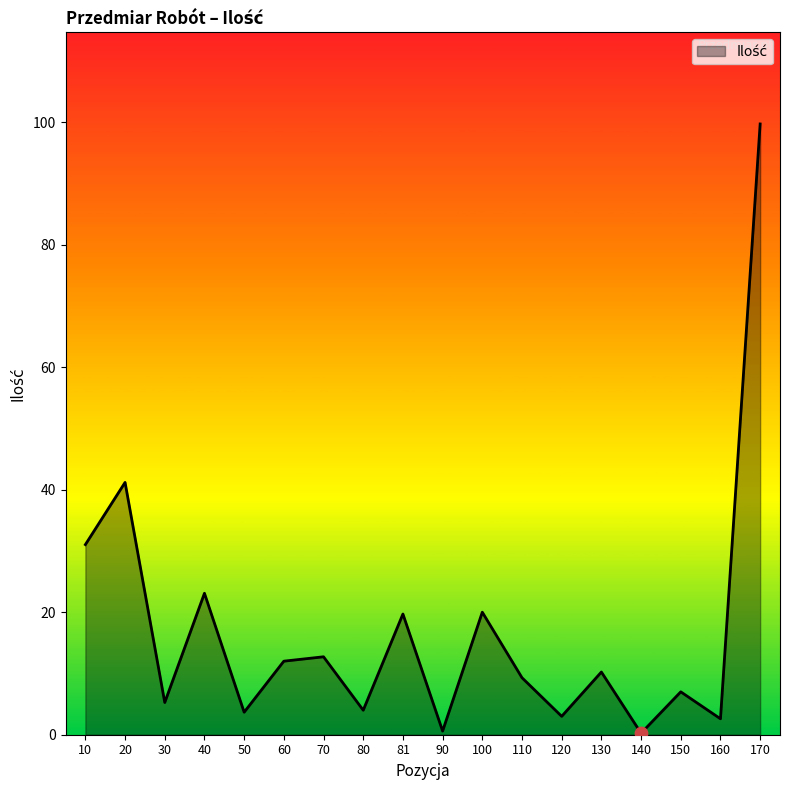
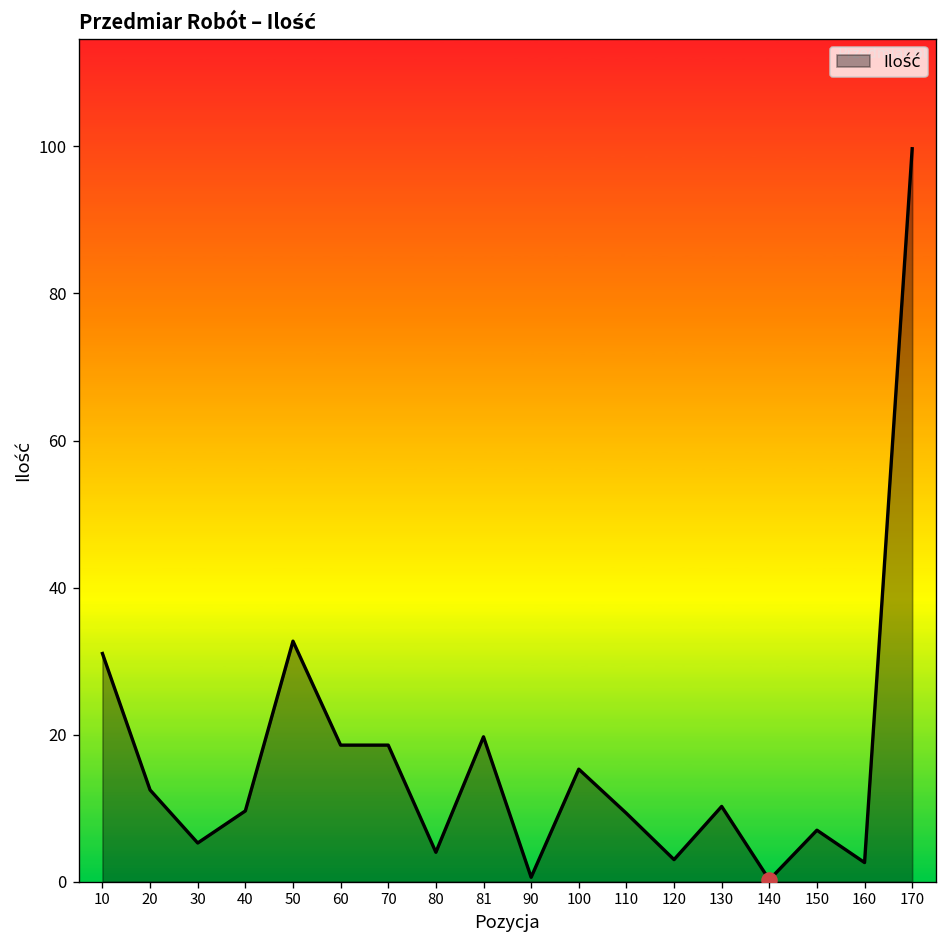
  {
    "Ilość": {
      "10": 31,
-     "20": 41,
+     "20": 12,
      "30": 5,
-     "40": 23,
-     "50": 4,
-     "60": 12,
-     "70": 13,
+     "40": 10,
+     "50": 33,
+     "60": 19,
+     "70": 19,
      "80": 4,
      "81": 20,
      "90": 1,
-     "100": 20,
+     "100": 15,
      "110": 9,
      "120": 3,
      "130": 10,
      "150": 7,
      "160": 3,
      "170": 100
    }
  }
